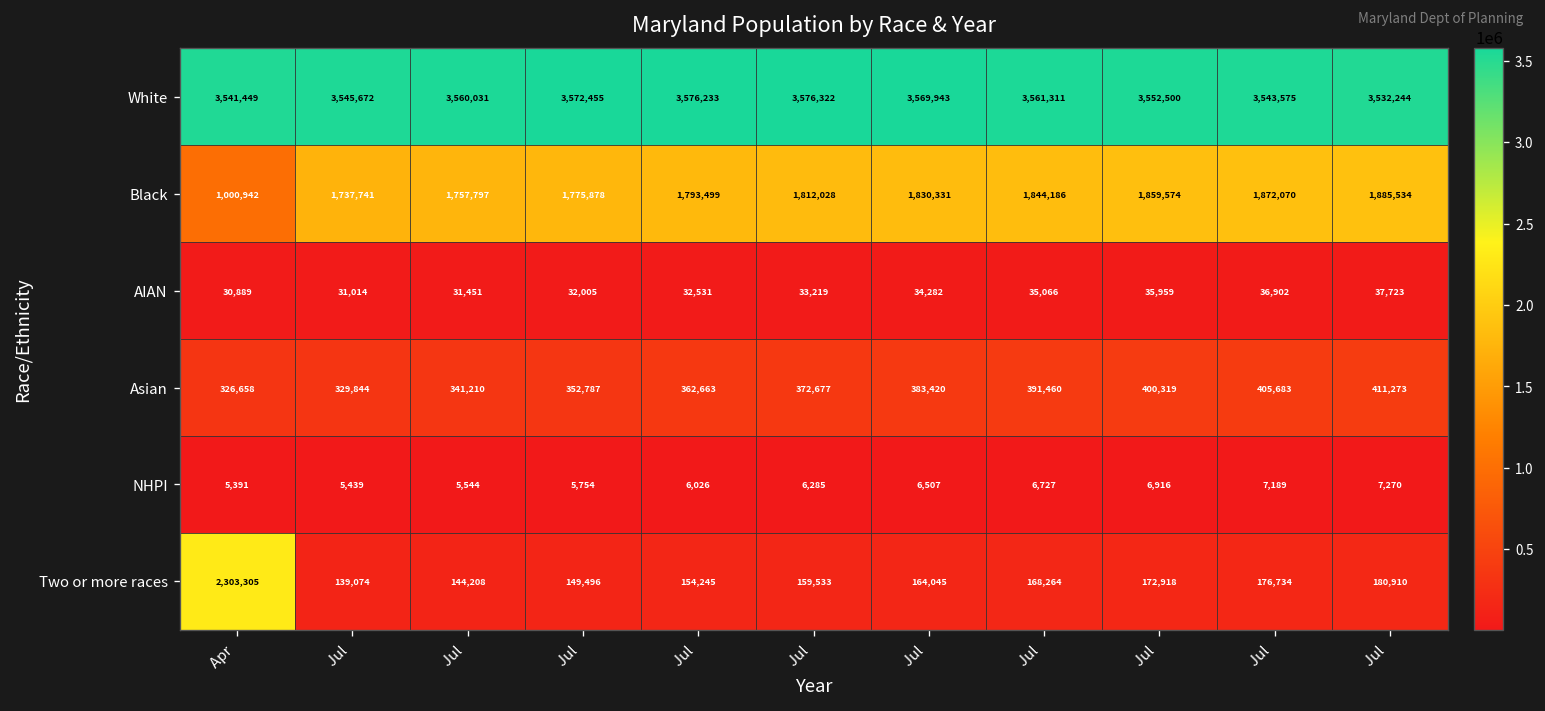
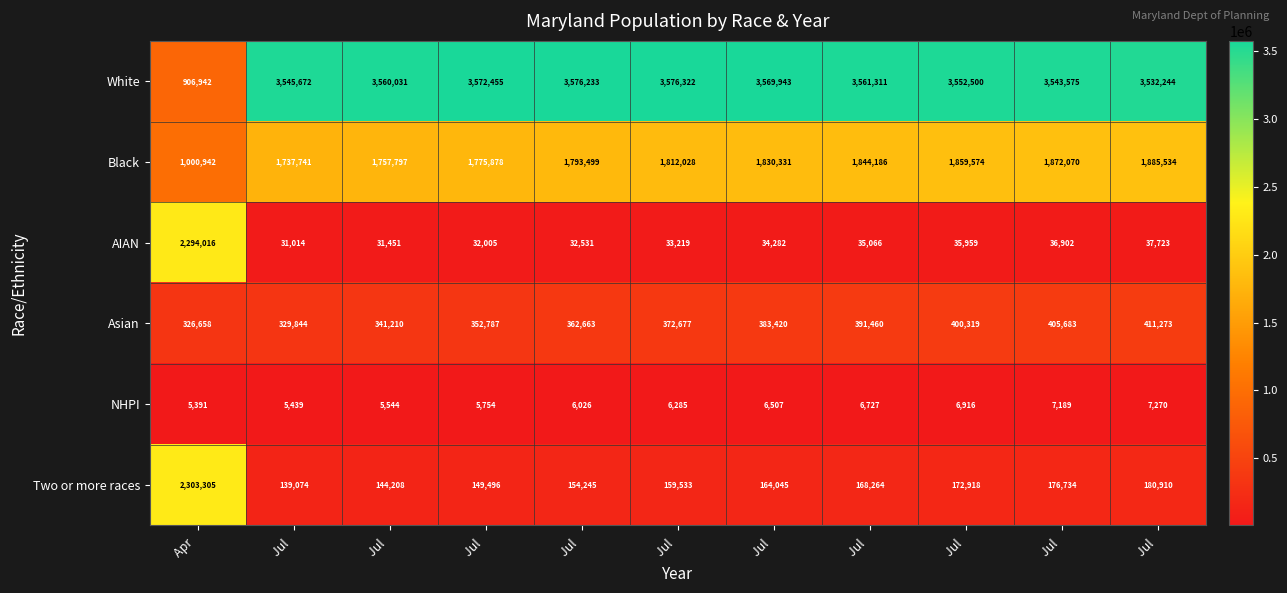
  {
    "White": {
-     "Apr": "3,541,449"
+     "Apr": "906,942"
    },
    "Black": {
      "Apr": "1,000,942"
    },
    "AIAN": {
-     "Apr": "30,889"
+     "Apr": "2,294,016"
    },
    "Asian": {
      "Apr": "326,658"
    },
    "NHPI": {
      "Apr": "5,391"
    },
    "Two or more races": {
      "Apr": "2,303,305"
    }
  }
